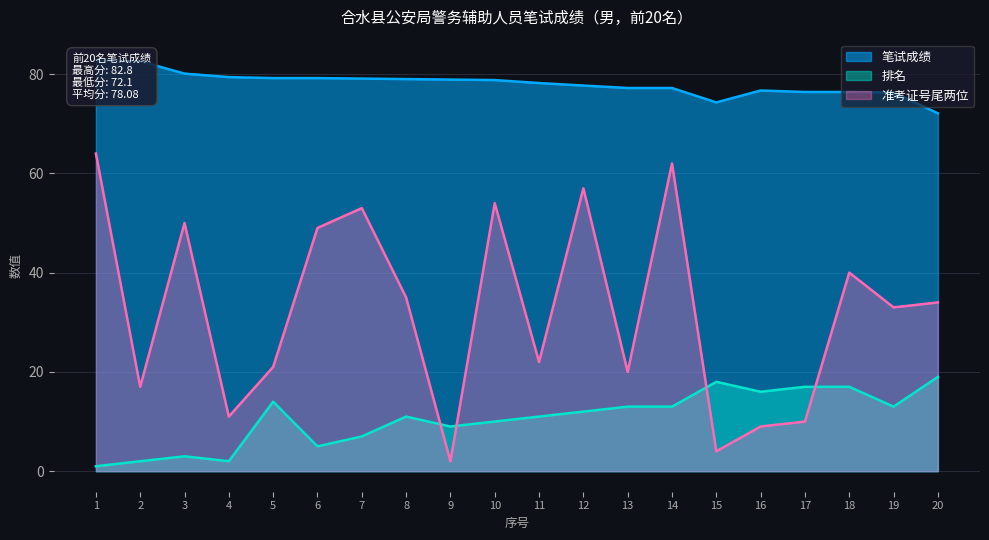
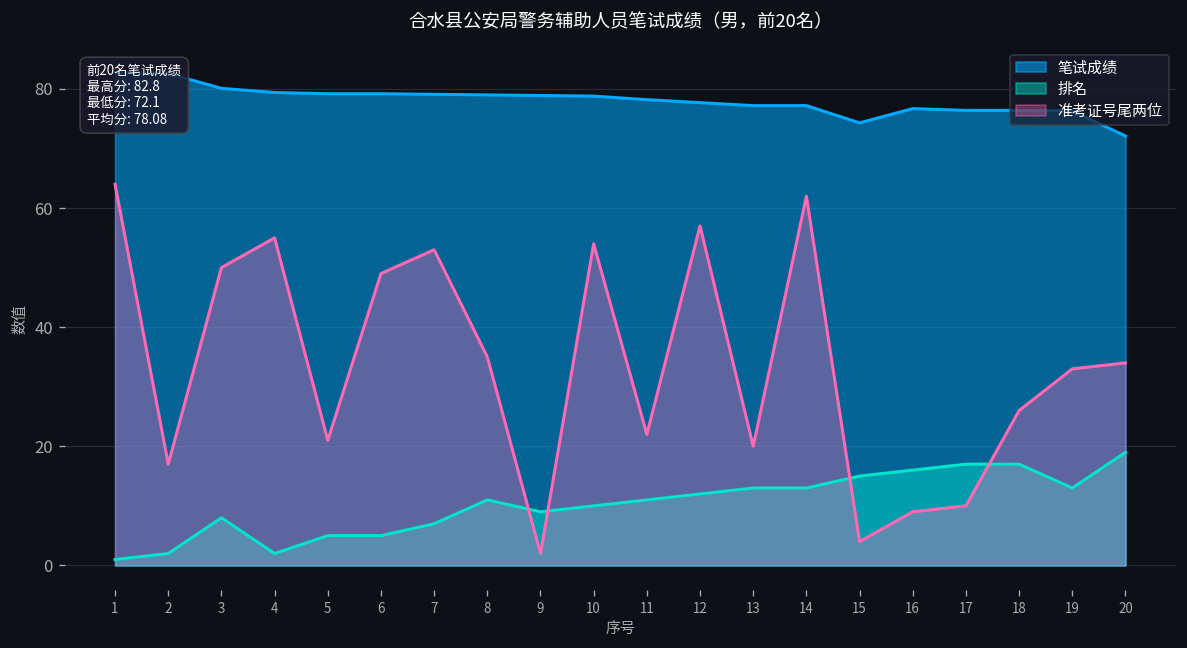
  {
    "笔试成绩": {
      "3": 80,
      "4": 79,
      "5": 79,
      "6": 79,
      "7": 79,
      "8": 79,
      "9": 79,
      "10": 79,
      "11": 78,
      "12": 78,
      "13": 77,
      "14": 77,
      "15": 74,
      "16": 77,
      "17": 76,
      "20": 72
    },
    "排名": {
      "1": 1,
      "2": 2,
-     "3": 3,
+     "3": 8,
      "4": 2,
-     "5": 14,
+     "5": 5,
      "6": 5,
      "7": 7,
      "8": 11,
      "9": 9,
      "10": 10,
      "11": 11,
      "12": 12,
      "13": 13,
      "14": 13,
-     "15": 18,
+     "15": 15,
      "16": 16,
      "17": 17,
      "18": 17,
      "19": 13,
      "20": 19
    },
    "准考证号尾两位": {
      "1": 64,
      "2": 17,
      "3": 50,
-     "4": 11,
+     "4": 55,
      "5": 21,
      "6": 49,
      "7": 53,
      "8": 35,
      "9": 2,
      "10": 54,
      "11": 22,
      "12": 57,
      "13": 20,
      "14": 62,
      "15": 4,
      "16": 9,
      "17": 10,
-     "18": 40,
+     "18": 26,
      "19": 33,
      "20": 34
    }
  }
